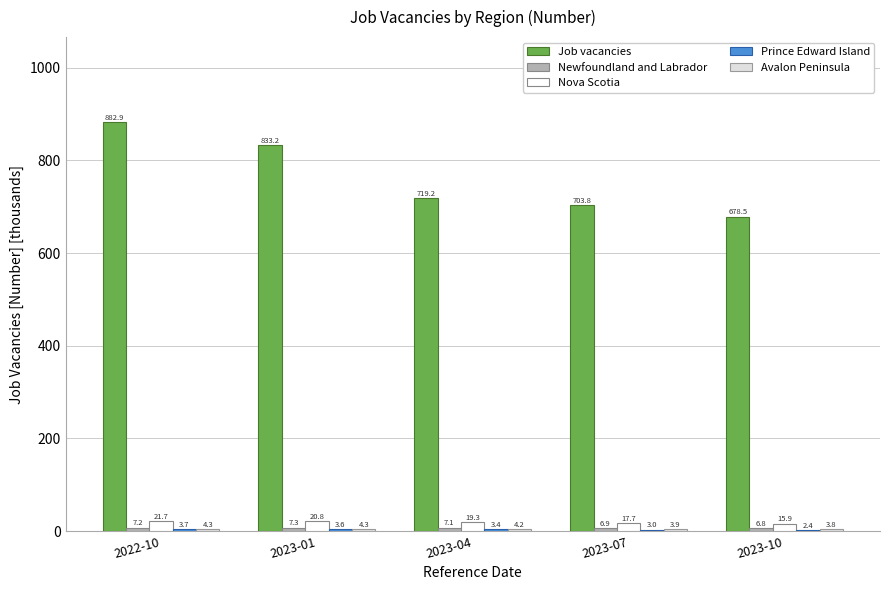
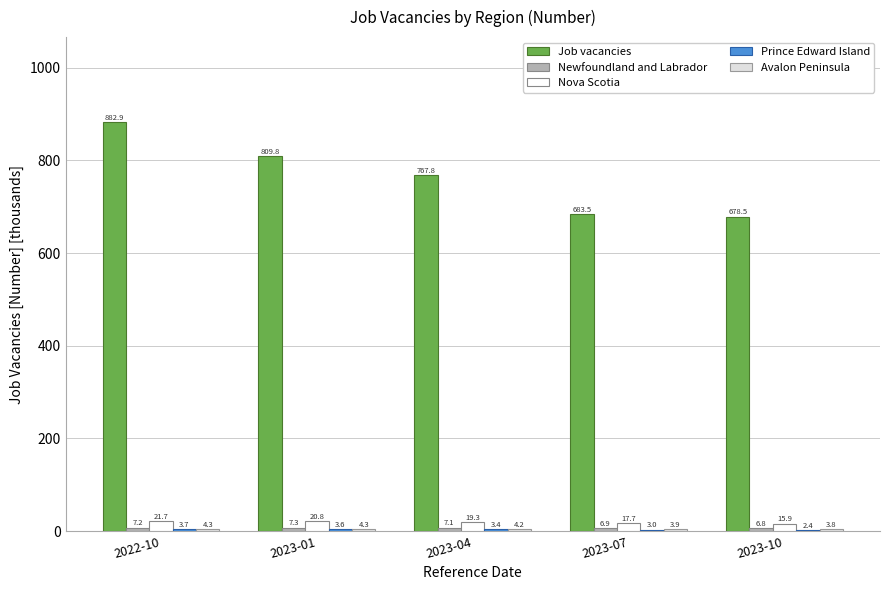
  {
    "Job vacancies": {
      "2022-10": 882.9,
-     "2023-01": 833.2,
-     "2023-04": 719.2,
-     "2023-07": 703.8,
+     "2023-01": 809.8,
+     "2023-04": 767.8,
+     "2023-07": 683.5,
      "2023-10": 678.5
    },
    "Newfoundland and Labrador": {
      "2022-10": 7.2,
      "2023-01": 7.3,
      "2023-04": 7.1,
      "2023-07": 6.9,
      "2023-10": 6.8
    },
    "Prince Edward Island": {
      "2022-10": 3.7,
      "2023-01": 3.6,
      "2023-04": 3.4,
      "2023-07": 3.0,
      "2023-10": 2.4
    }
  }
